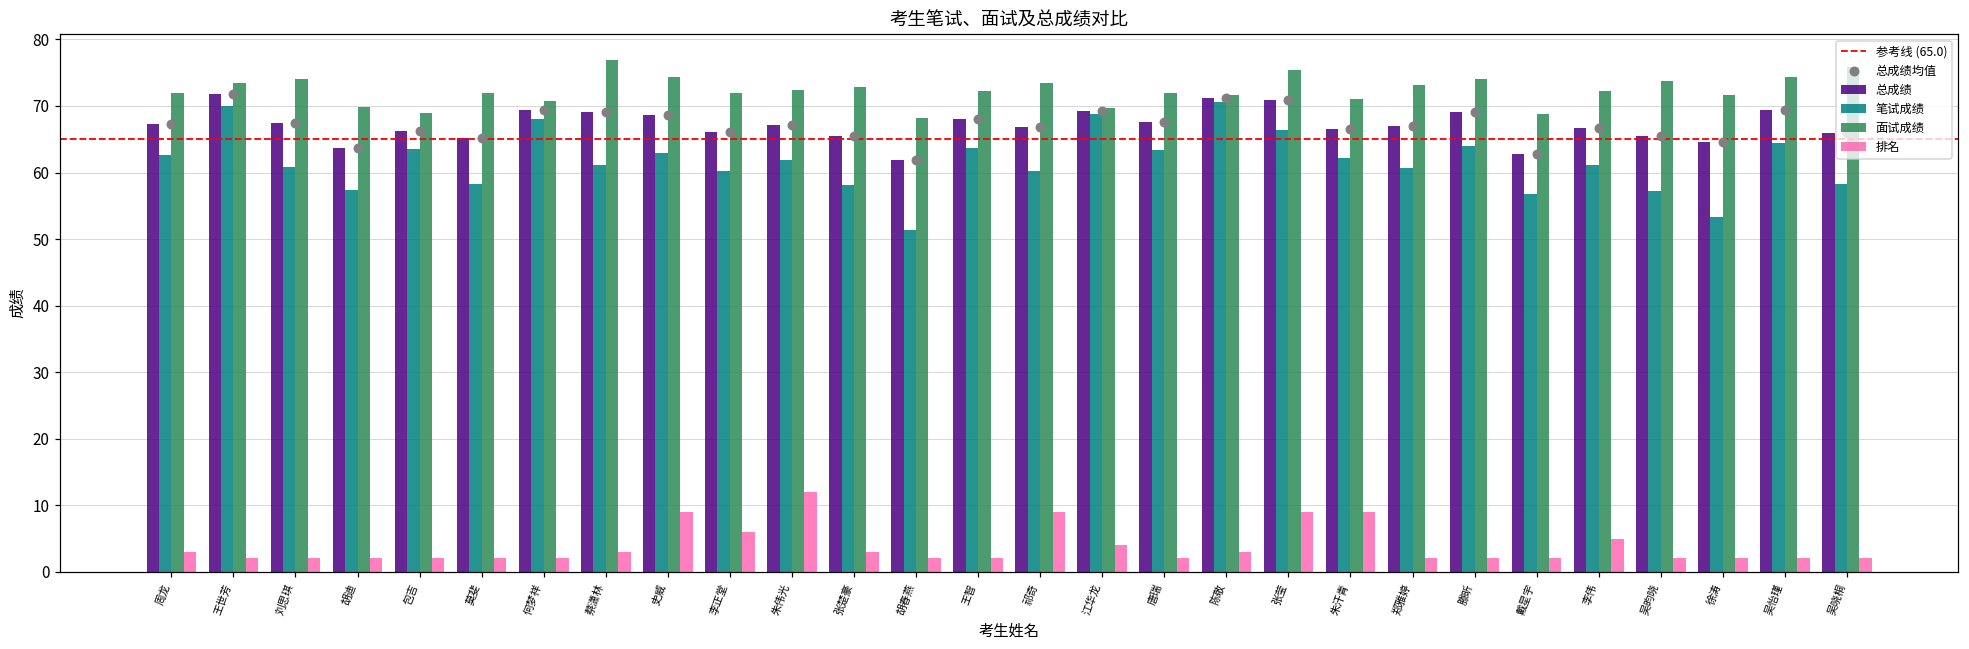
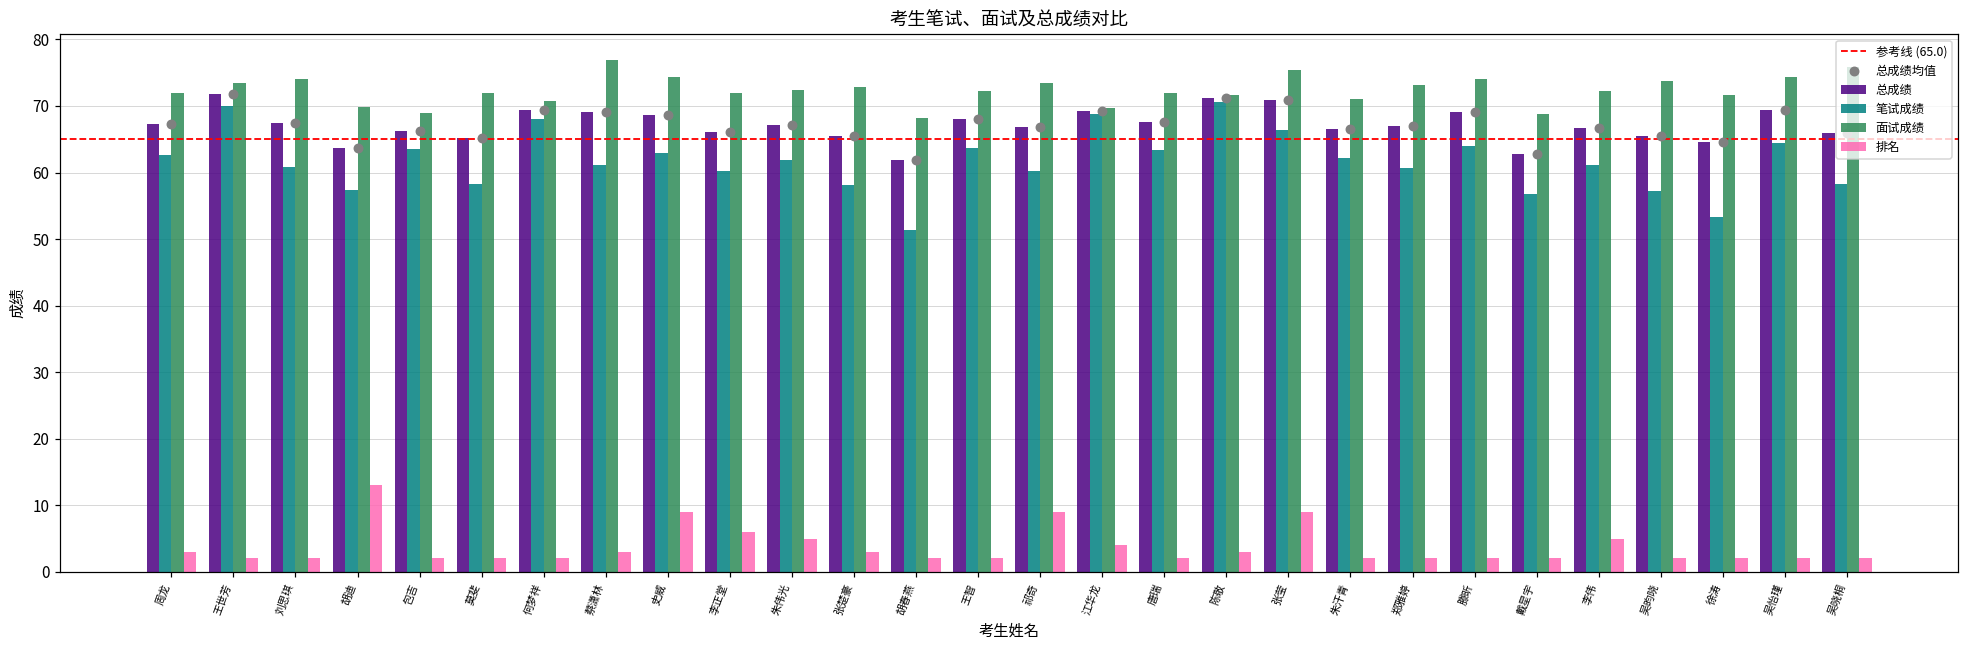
  {
    "总成绩": {
      "周龙": 67,
      "王世芳": 72,
      "刘思琪": 67,
      "胡迪": 64,
      "包吉": 66,
      "莫斐": 65,
      "何梦祥": 69,
      "蔡潇林": 69,
      "史威": 69,
      "李正堂": 66,
      "朱伟光": 67,
      "张楚豪": 66,
      "胡春燕": 62,
      "王智": 68,
      "祁奇": 67,
      "江华龙": 69,
      "唐瑞": 68,
      "陈敬": 71,
      "张莹": 71,
      "朱汗青": 67,
      "郑雅婷": 67,
      "滕昕": 69,
      "戴星宇": 63,
      "李伟": 67,
      "吴昀晓": 65,
      "徐涛": 65,
      "吴怡瑾": 69,
      "吴晓桐": 66
    },
    "笔试成绩": {
      "周龙": 63,
      "王世芳": 70,
      "刘思琪": 61,
      "胡迪": 57,
      "包吉": 64,
      "莫斐": 58,
      "何梦祥": 68,
      "蔡潇林": 61,
      "史威": 63,
      "李正堂": 60,
      "朱伟光": 62,
      "张楚豪": 58,
      "胡春燕": 51,
      "王智": 64,
      "祁奇": 60,
      "江华龙": 69,
      "唐瑞": 63,
      "陈敬": 71,
      "张莹": 66,
      "朱汗青": 62,
      "郑雅婷": 61,
      "滕昕": 64,
      "戴星宇": 57,
      "李伟": 61,
      "吴昀晓": 57,
      "徐涛": 53,
      "吴怡瑾": 65,
      "吴晓桐": 58
    },
    "面试成绩": {
      "周龙": 72,
      "王世芳": 74,
      "刘思琪": 74,
      "胡迪": 70,
      "包吉": 69,
      "莫斐": 72,
      "何梦祥": 71,
      "蔡潇林": 77,
      "史威": 74,
      "李正堂": 72,
      "朱伟光": 72,
      "张楚豪": 73,
      "胡春燕": 68,
      "王智": 72,
      "祁奇": 73,
      "江华龙": 70,
      "唐瑞": 72,
      "陈敬": 72,
      "张莹": 75,
      "朱汗青": 71,
      "郑雅婷": 73,
      "滕昕": 74,
      "戴星宇": 69,
      "李伟": 72,
      "吴昀晓": 74,
      "徐涛": 72,
      "吴怡瑾": 74
    },
    "排名": {
      "周龙": 3,
      "王世芳": 2,
      "刘思琪": 2,
-     "胡迪": 2,
+     "胡迪": 13,
      "包吉": 2,
      "莫斐": 2,
      "何梦祥": 2,
      "蔡潇林": 3,
      "史威": 9,
      "李正堂": 6,
-     "朱伟光": 12,
+     "朱伟光": 5,
      "张楚豪": 3,
      "胡春燕": 2,
      "王智": 2,
      "祁奇": 9,
      "江华龙": 4,
      "唐瑞": 2,
      "陈敬": 3,
      "张莹": 9,
-     "朱汗青": 9,
+     "朱汗青": 2,
      "郑雅婷": 2,
      "滕昕": 2,
      "戴星宇": 2,
      "李伟": 5,
      "吴昀晓": 2,
      "徐涛": 2,
      "吴怡瑾": 2,
      "吴晓桐": 2
    }
  }
